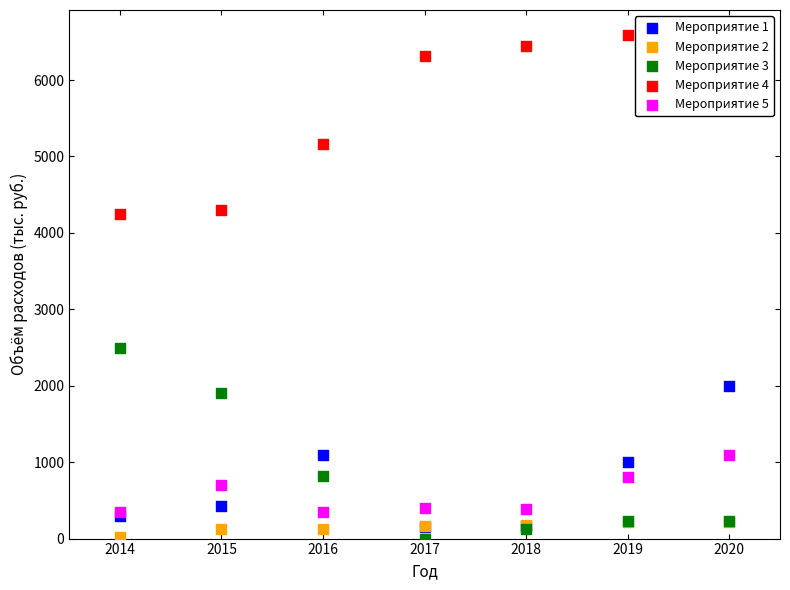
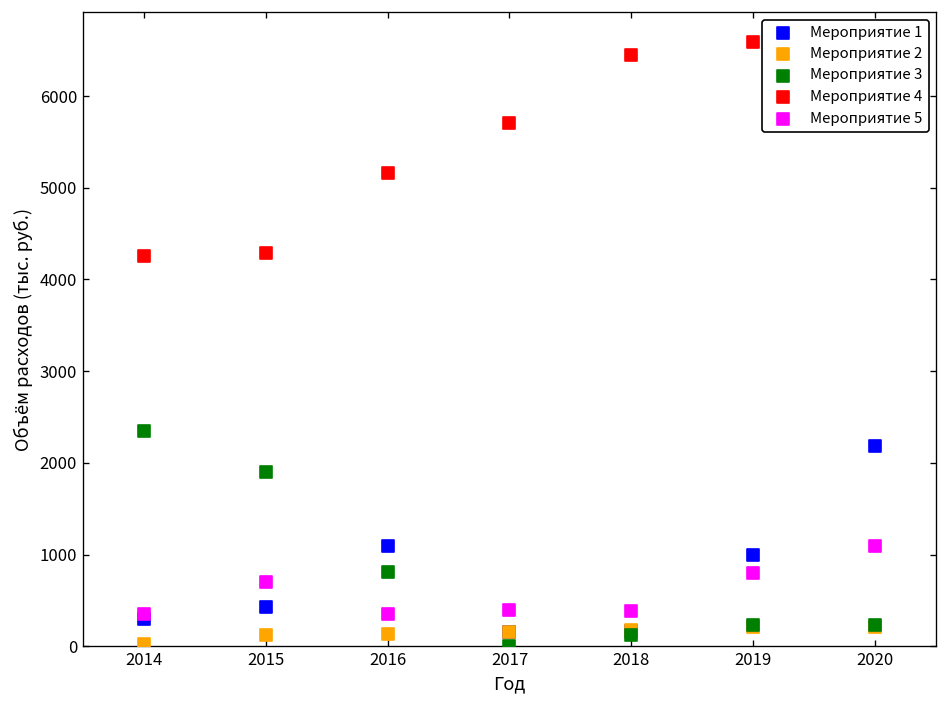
  {
    "Мероприятие 1": {
-     "2020": 2000
+     "2020": 2200
    },
    "Мероприятие 3": {
-     "2014": 2500
+     "2014": 2300
    },
    "Мероприятие 4": {
-     "2017": 6300
+     "2017": 5700
    }
  }
